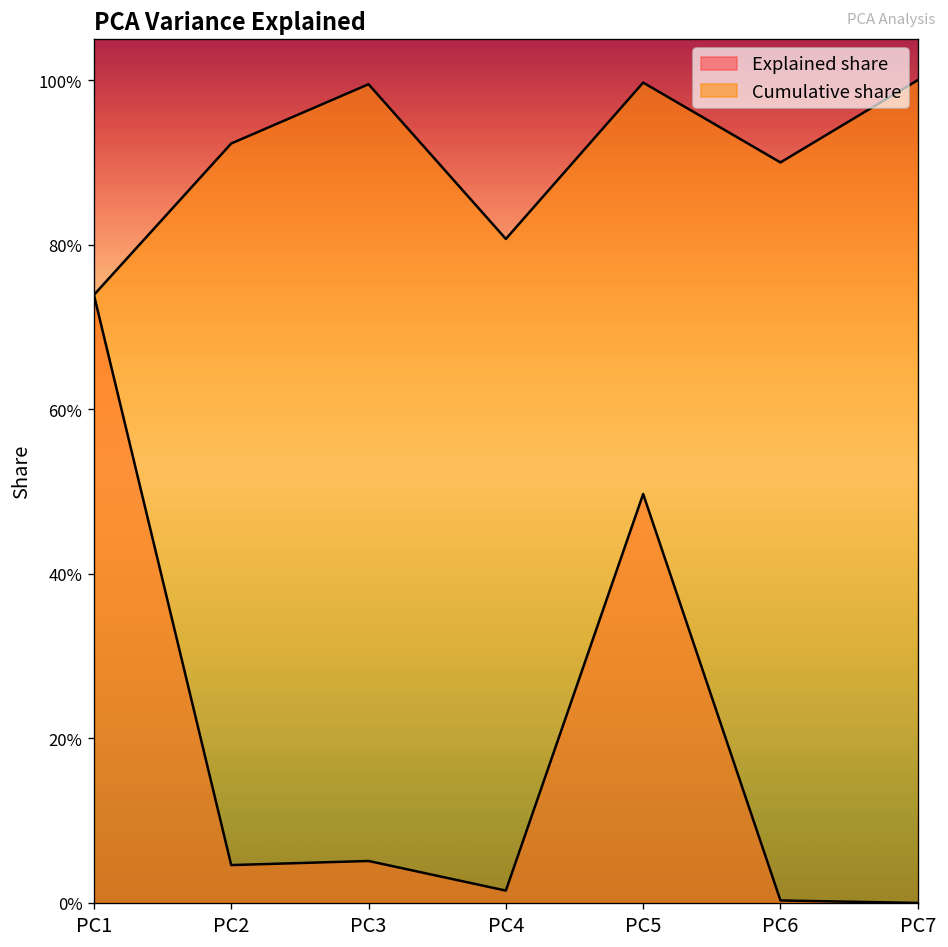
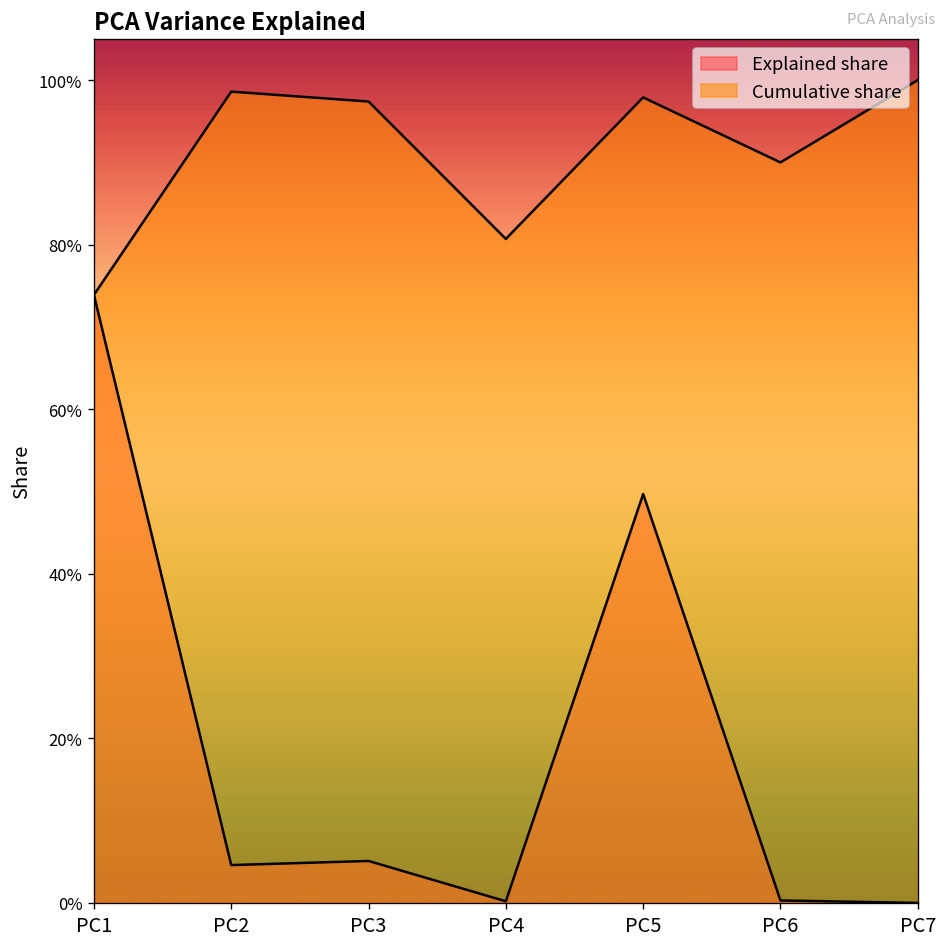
  {
    "Explained share": {
      "PC2": "5%",
      "PC3": "5%",
-     "PC4": "2%",
+     "PC4": "0%",
      "PC5": "50%",
      "PC6": "0%",
      "PC7": "0%"
    },
    "Cumulative share": {
-     "PC2": "92%",
-     "PC3": "100%",
+     "PC2": "99%",
+     "PC3": "97%",
      "PC4": "81%",
-     "PC5": "100%",
+     "PC5": "98%",
      "PC6": "90%",
      "PC7": "100%"
    }
  }
